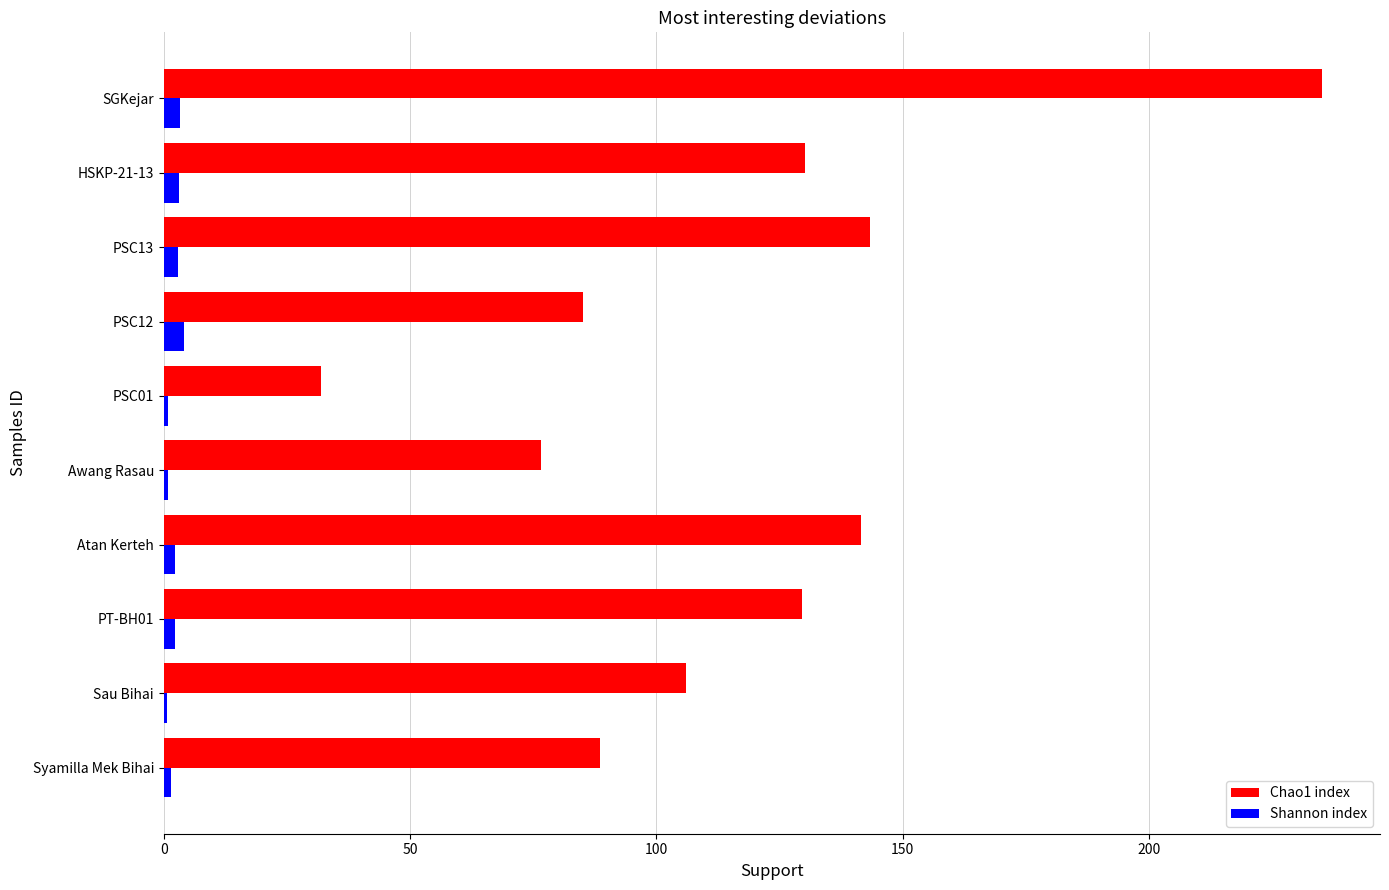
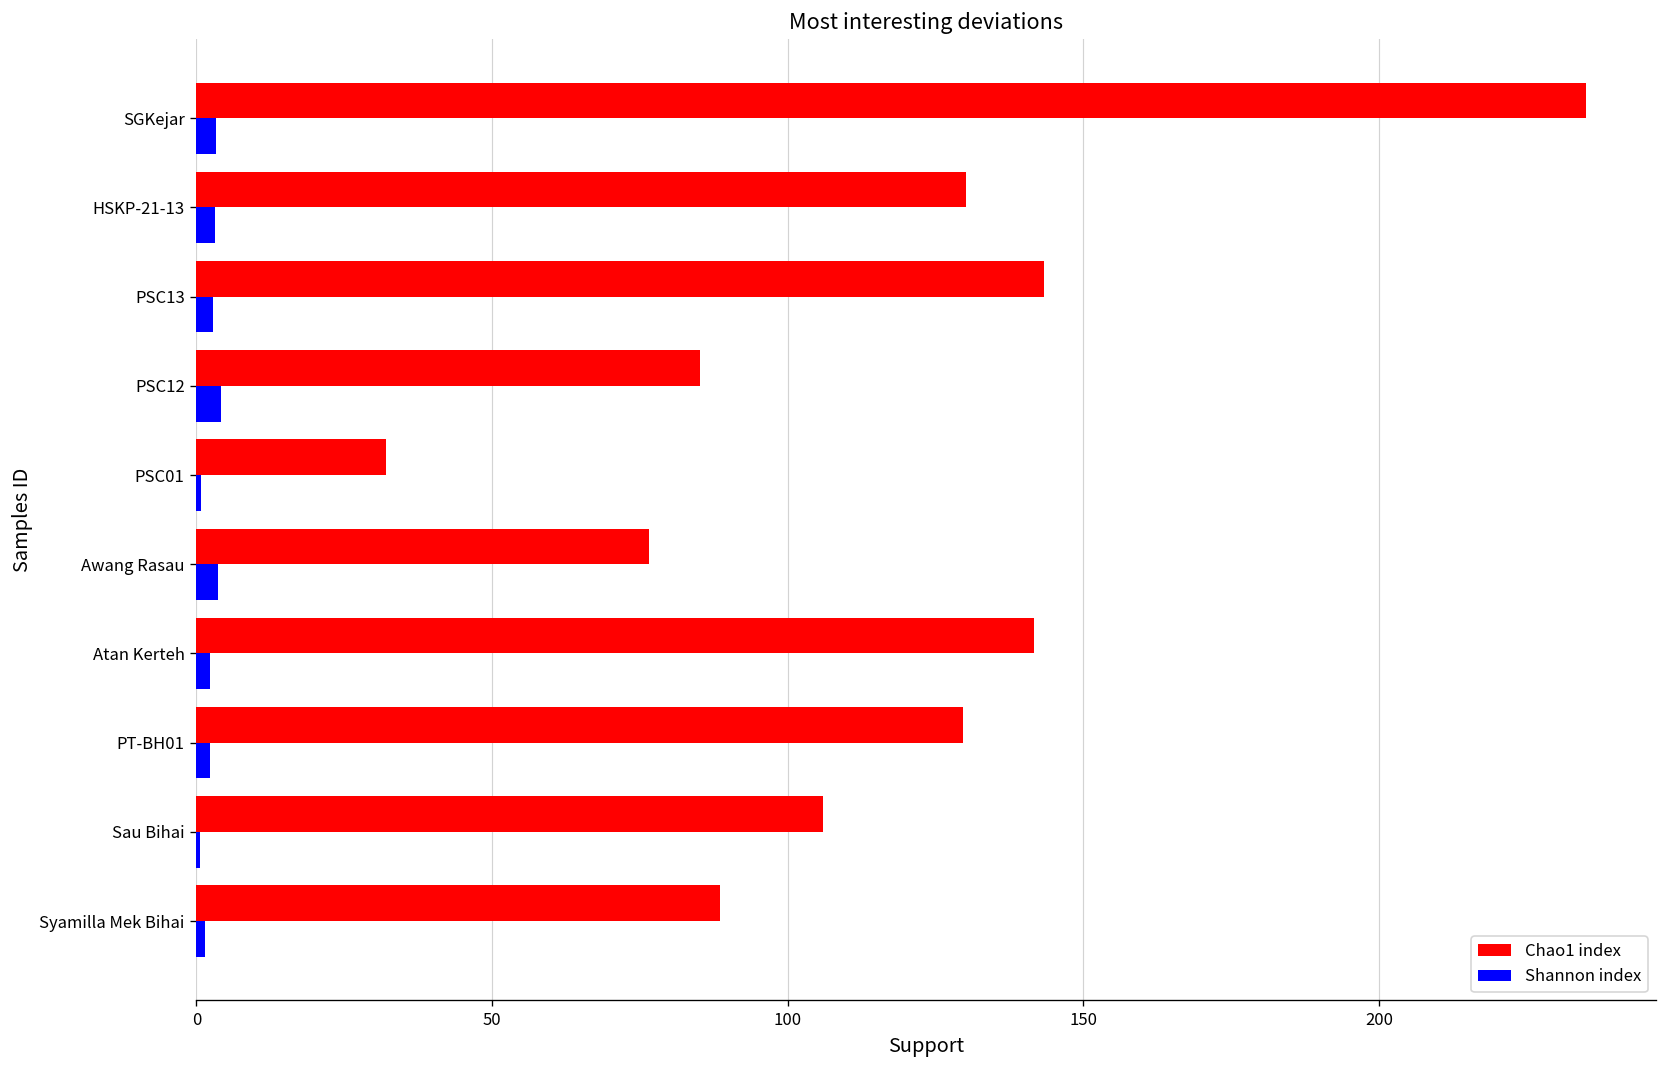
  {
    "Chao1 index": {
      "SGKejar": 235,
      "HSKP-21-13": 130,
      "PSC13": 143,
      "PSC12": 85,
      "PSC01": 32,
      "Awang Rasau": 77,
      "Atan Kerteh": 142,
      "PT-BH01": 130,
      "Sau Bihai": 106,
      "Syamilla Mek Bihai": 89
    },
    "Shannon index": {
      "SGKejar": 3,
      "HSKP-21-13": 3,
      "PSC13": 3,
      "PSC12": 4,
      "PSC01": 1,
-     "Awang Rasau": 1,
+     "Awang Rasau": 4,
      "Atan Kerteh": 2,
      "PT-BH01": 2,
      "Sau Bihai": 1,
      "Syamilla Mek Bihai": 1
    }
  }
